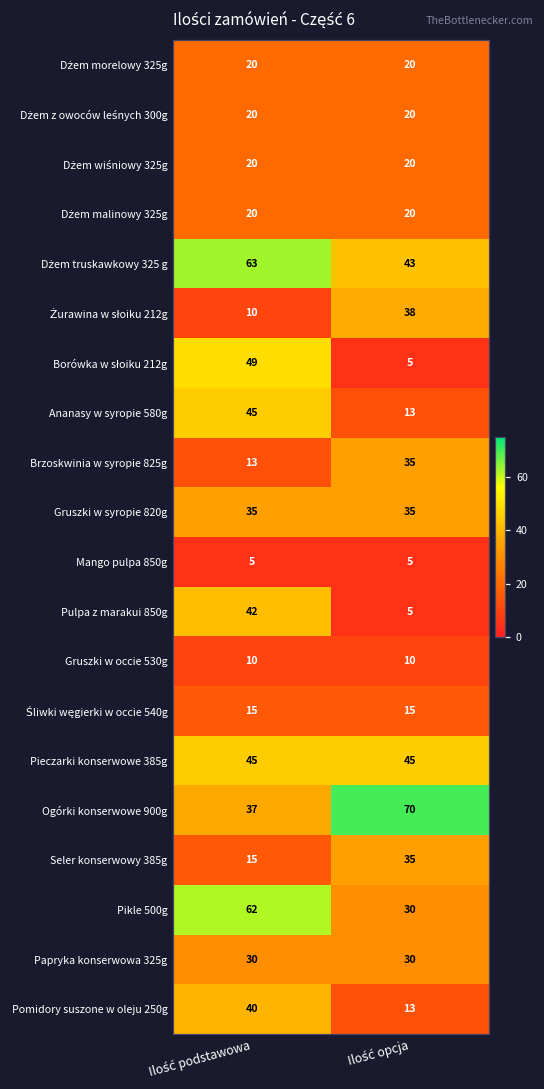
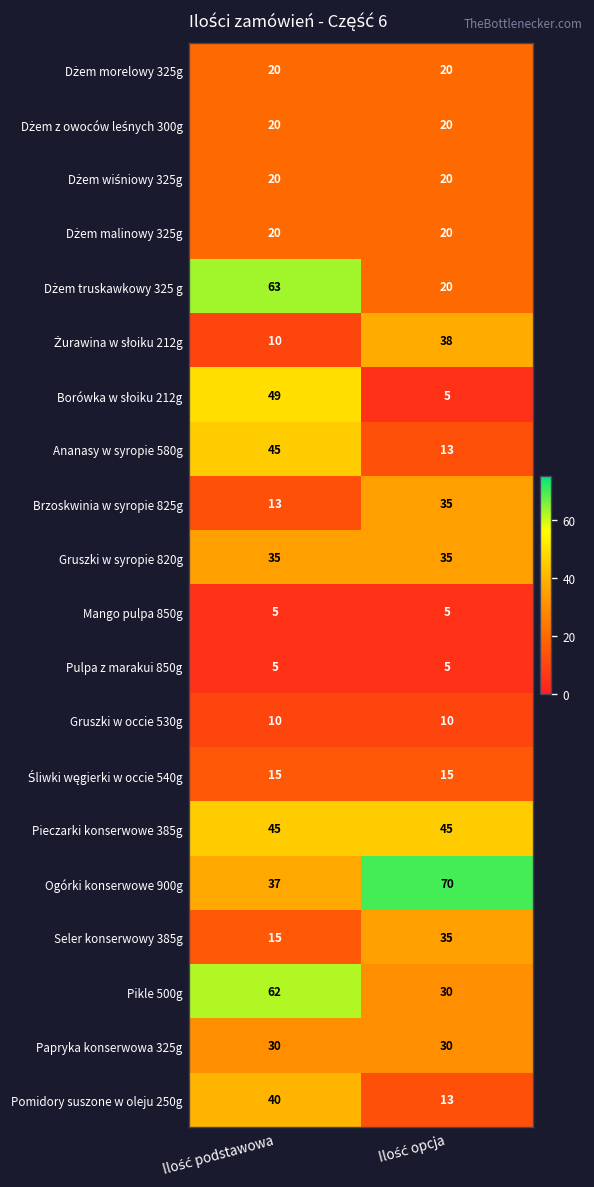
  {
    "Dżem morelowy 325g": {
      "Ilość podstawowa": 20,
      "Ilość opcja": 20
    },
    "Dżem z owoców leśnych 300g": {
      "Ilość podstawowa": 20,
      "Ilość opcja": 20
    },
    "Dżem wiśniowy 325g": {
      "Ilość podstawowa": 20,
      "Ilość opcja": 20
    },
    "Dżem malinowy 325g": {
      "Ilość podstawowa": 20,
      "Ilość opcja": 20
    },
    "Dżem truskawkowy 325 g": {
      "Ilość podstawowa": 63,
-     "Ilość opcja": 43
+     "Ilość opcja": 20
    },
    "Żurawina w słoiku 212g": {
      "Ilość podstawowa": 10,
      "Ilość opcja": 38
    },
    "Borówka w słoiku 212g": {
      "Ilość podstawowa": 49,
      "Ilość opcja": 5
    },
    "Ananasy w syropie 580g": {
      "Ilość podstawowa": 45,
      "Ilość opcja": 13
    },
    "Brzoskwinia w syropie 825g": {
      "Ilość podstawowa": 13,
      "Ilość opcja": 35
    },
    "Gruszki w syropie 820g": {
      "Ilość podstawowa": 35,
      "Ilość opcja": 35
    },
    "Mango pulpa 850g": {
      "Ilość podstawowa": 5,
      "Ilość opcja": 5
    },
    "Pulpa z marakui 850g": {
-     "Ilość podstawowa": 42,
+     "Ilość podstawowa": 5,
      "Ilość opcja": 5
    },
    "Gruszki w occie 530g": {
      "Ilość podstawowa": 10,
      "Ilość opcja": 10
    },
    "Śliwki węgierki w occie 540g": {
      "Ilość podstawowa": 15,
      "Ilość opcja": 15
    },
    "Pieczarki konserwowe 385g": {
      "Ilość podstawowa": 45,
      "Ilość opcja": 45
    },
    "Ogórki konserwowe 900g": {
      "Ilość podstawowa": 37,
      "Ilość opcja": 70
    },
    "Seler konserwowy 385g": {
      "Ilość podstawowa": 15,
      "Ilość opcja": 35
    },
    "Pikle 500g": {
      "Ilość podstawowa": 62,
      "Ilość opcja": 30
    },
    "Papryka konserwowa 325g": {
      "Ilość podstawowa": 30,
      "Ilość opcja": 30
    },
    "Pomidory suszone w oleju 250g": {
      "Ilość podstawowa": 40,
      "Ilość opcja": 13
    }
  }
